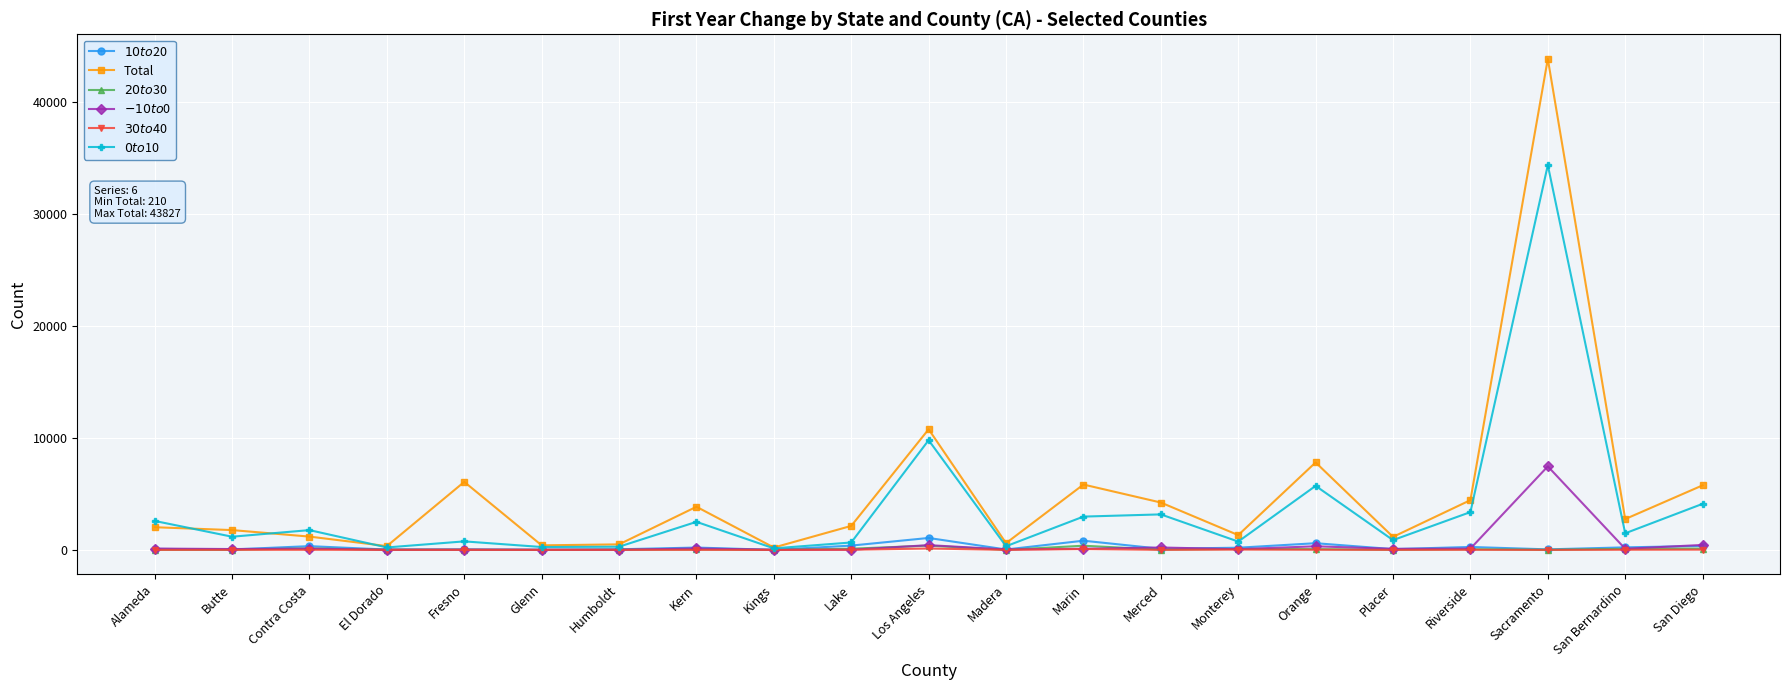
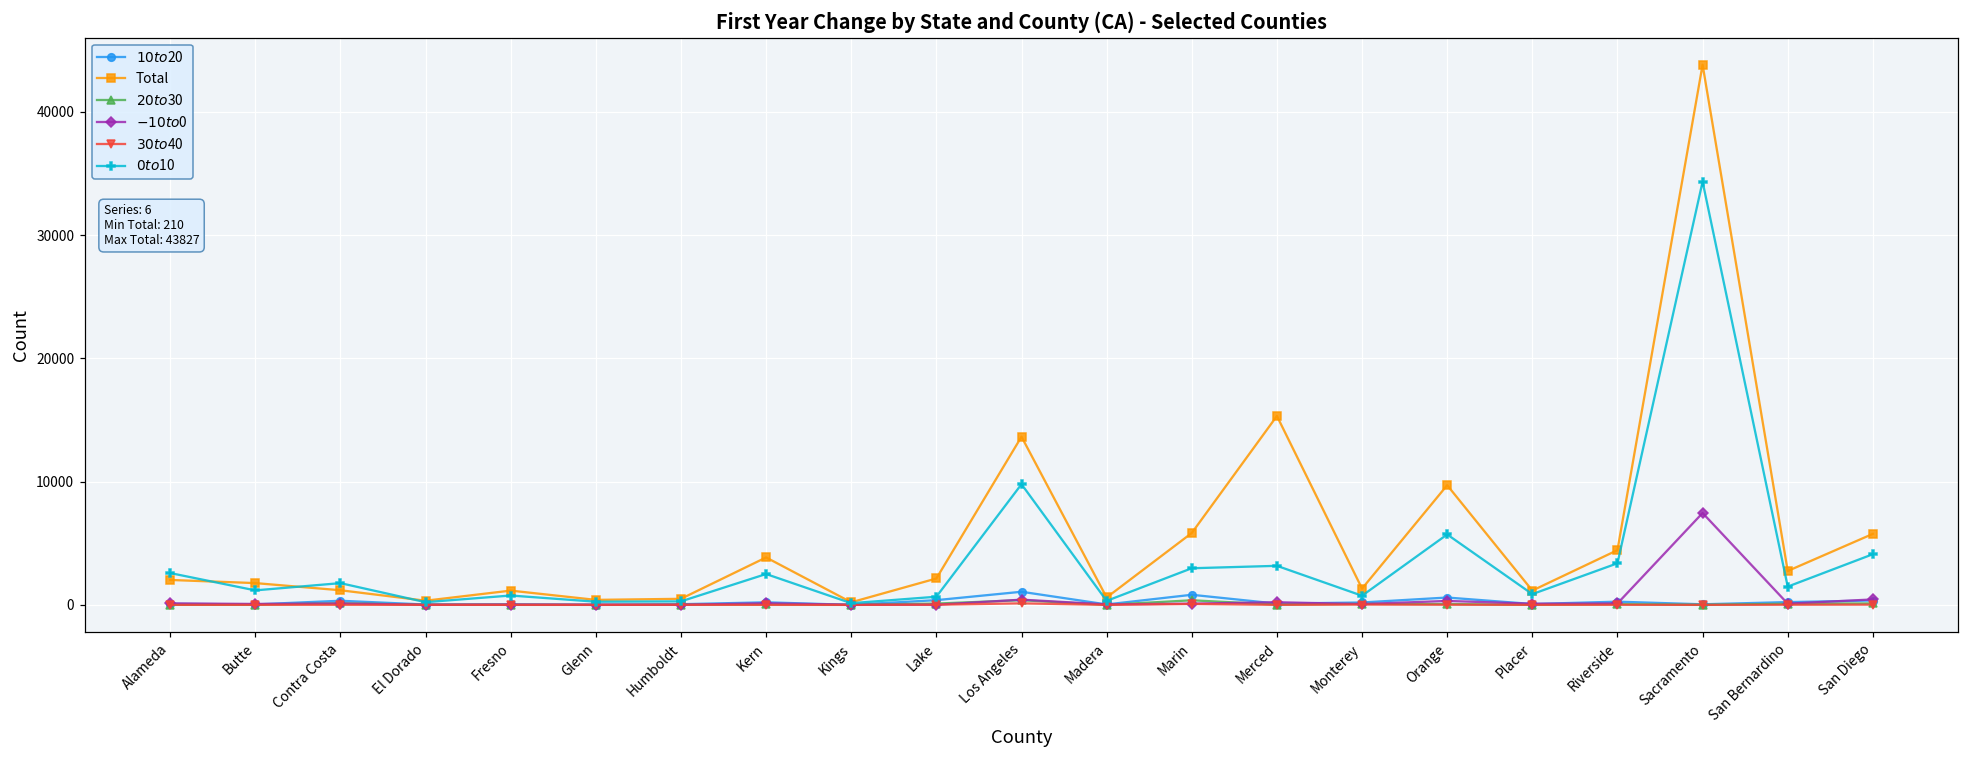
  {
    "Total": {
      "Alameda": 2000,
      "Butte": 1800,
      "Contra Costa": 1200,
-     "Fresno": 6100,
+     "Fresno": 1200,
      "Kern": 3900,
      "Lake": 2100,
-     "Los Angeles": 10800,
+     "Los Angeles": 13600,
      "Madera": 600,
      "Marin": 5800,
-     "Merced": 4200,
+     "Merced": 15300,
      "Monterey": 1300,
-     "Orange": 7800,
+     "Orange": 9700,
      "Placer": 1200,
      "Riverside": 4400,
      "Sacramento": 43800,
      "San Bernardino": 2800,
      "San Diego": 5800
    }
  }
